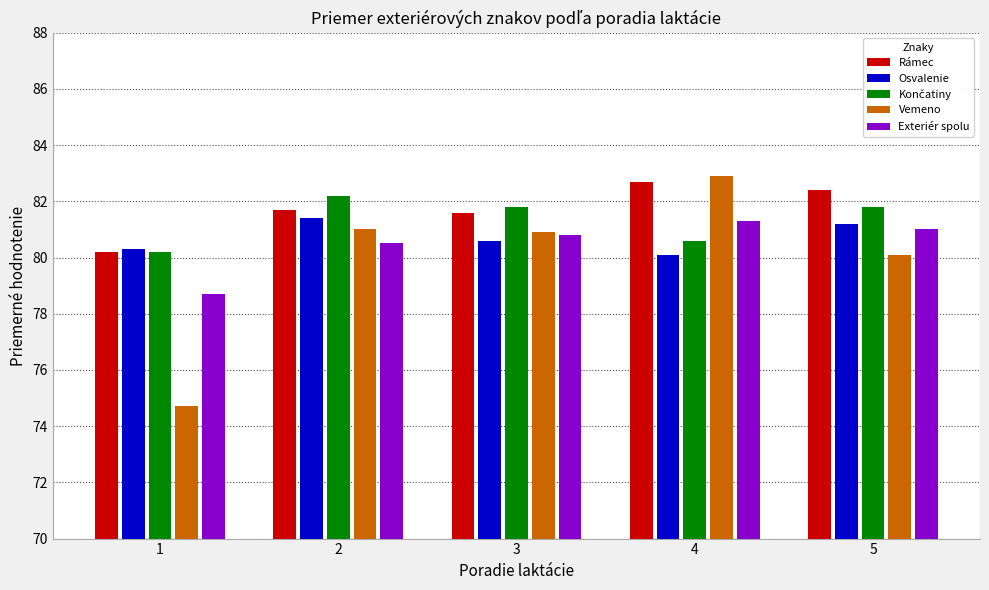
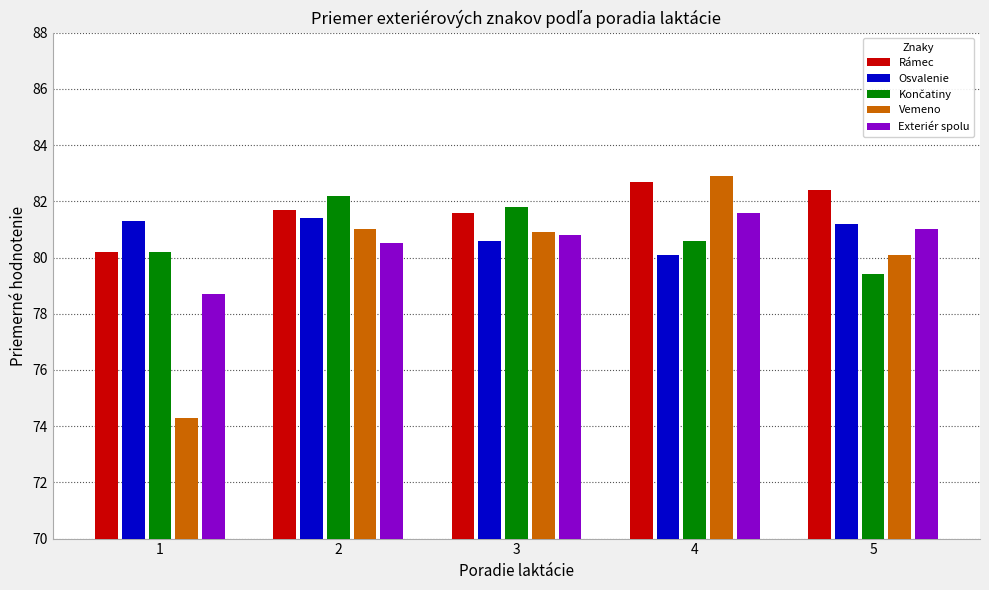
  {
    "Rámec": {
      "1": 80.2,
      "2": 81.7,
      "3": 81.6,
      "4": 82.7,
      "5": 82.4
    },
    "Osvalenie": {
-     "1": 80.3,
+     "1": 81.3,
      "2": 81.4,
      "3": 80.6,
      "4": 80.1,
      "5": 81.2
    },
    "Končatiny": {
      "1": 80.2,
      "2": 82.2,
      "3": 81.8,
      "4": 80.6,
-     "5": 81.8
+     "5": 79.4
    },
    "Vemeno": {
-     "1": 74.7,
+     "1": 74.3,
      "2": 81.0,
      "3": 80.9,
      "4": 82.9,
      "5": 80.1
    },
    "Exteriér spolu": {
      "1": 78.7,
      "2": 80.5,
      "3": 80.8,
-     "4": 81.3,
+     "4": 81.6,
      "5": 81.0
    }
  }
